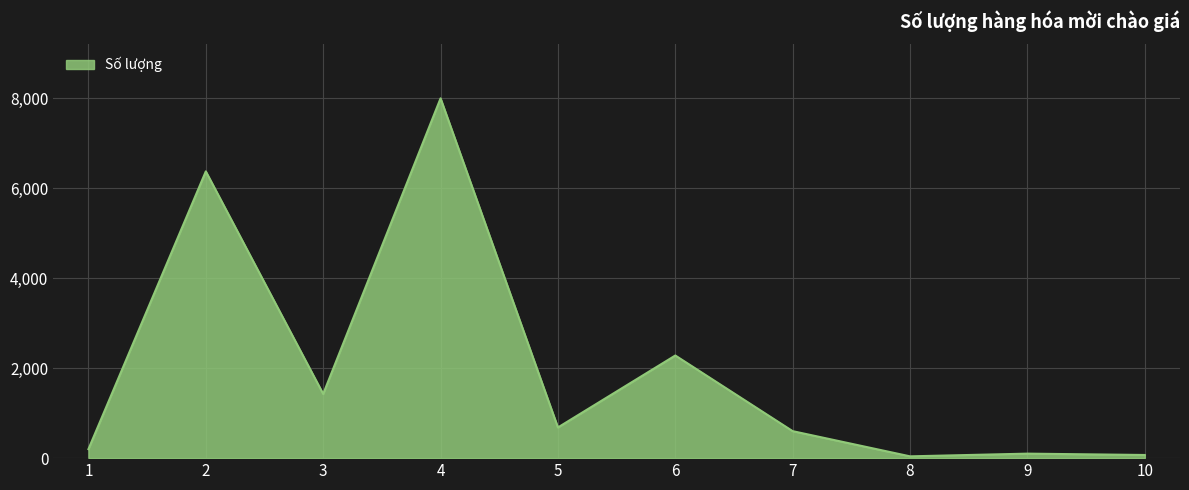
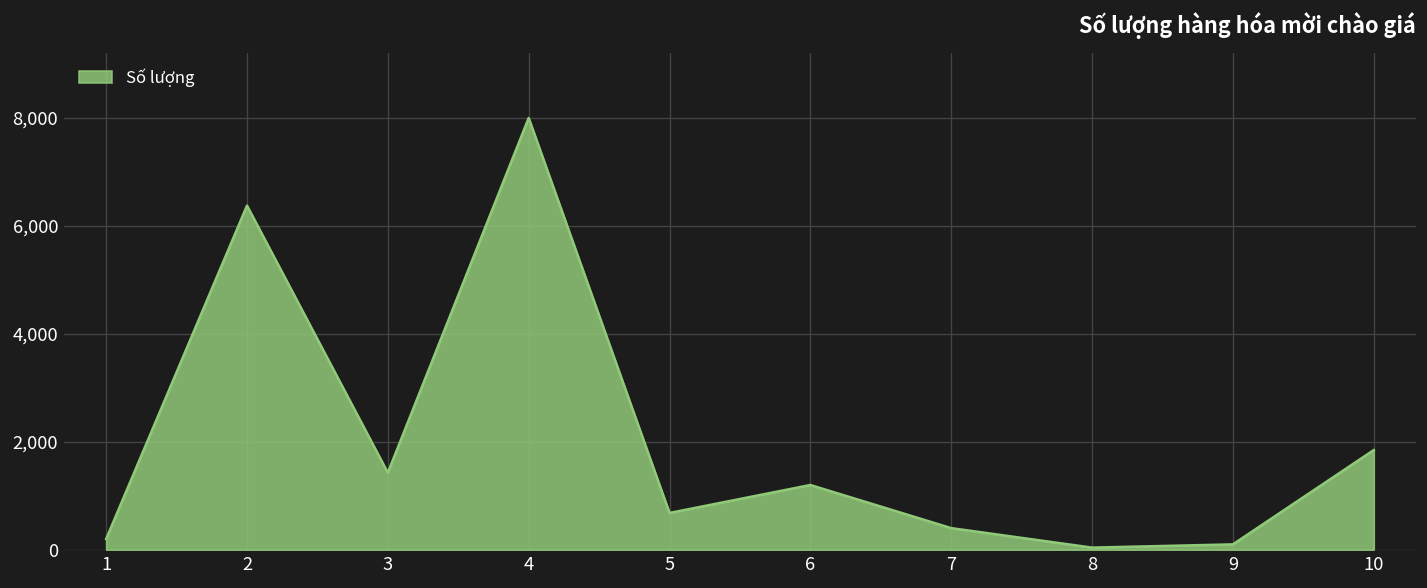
  {
    "1": "200",
    "2": "6,400",
    "3": "1,400",
    "4": "8,000",
    "5": "700",
-   "6": "2,300",
-   "7": "600",
+   "6": "1,200",
+   "7": "400",
    "8": "0",
    "9": "100",
-   "10": "100"
+   "10": "1,800"
  }
